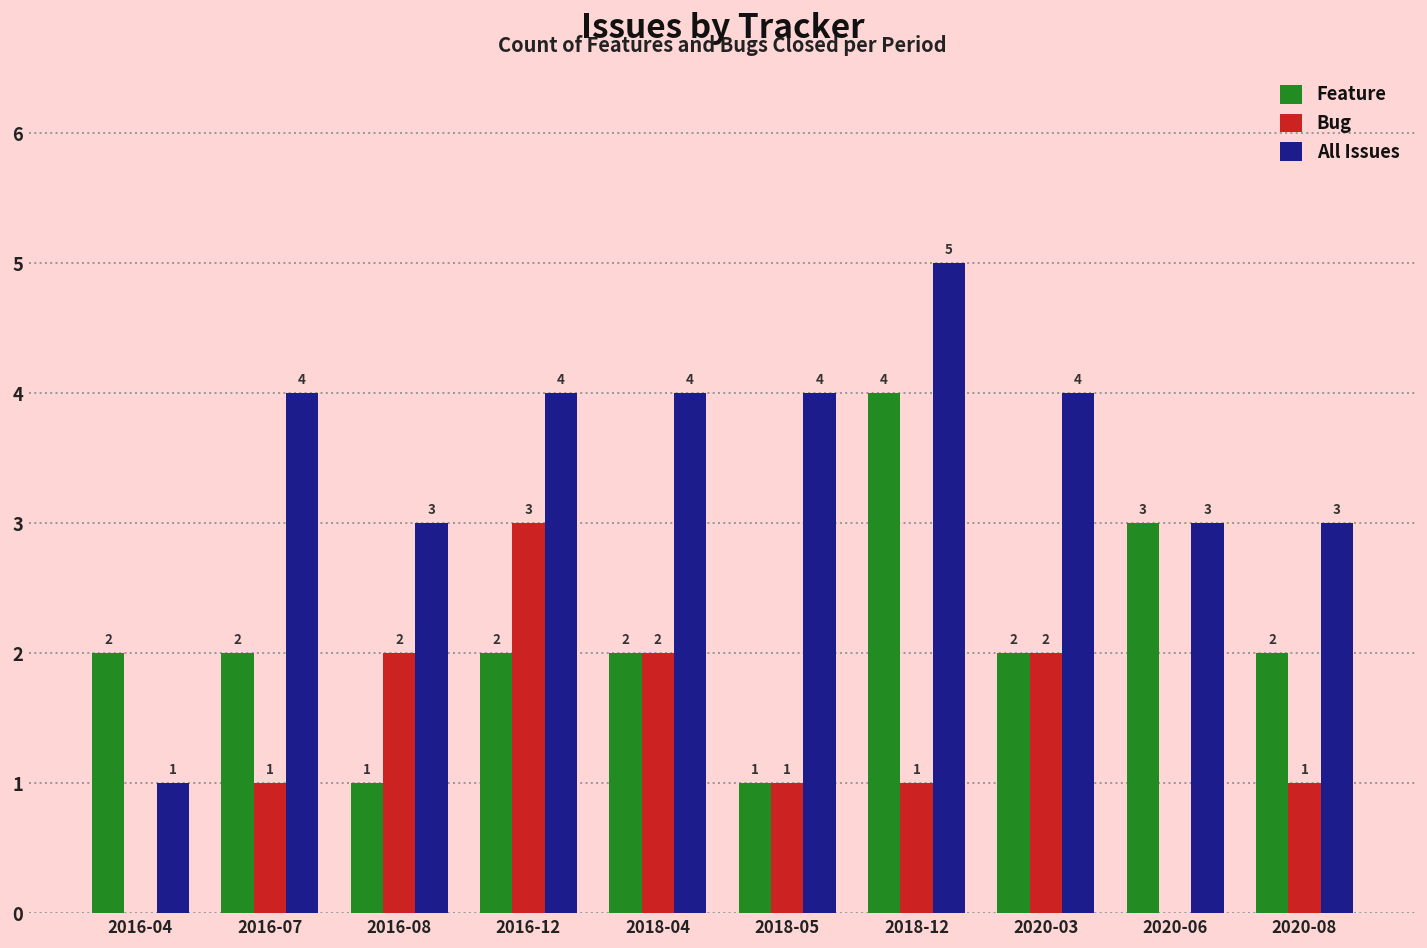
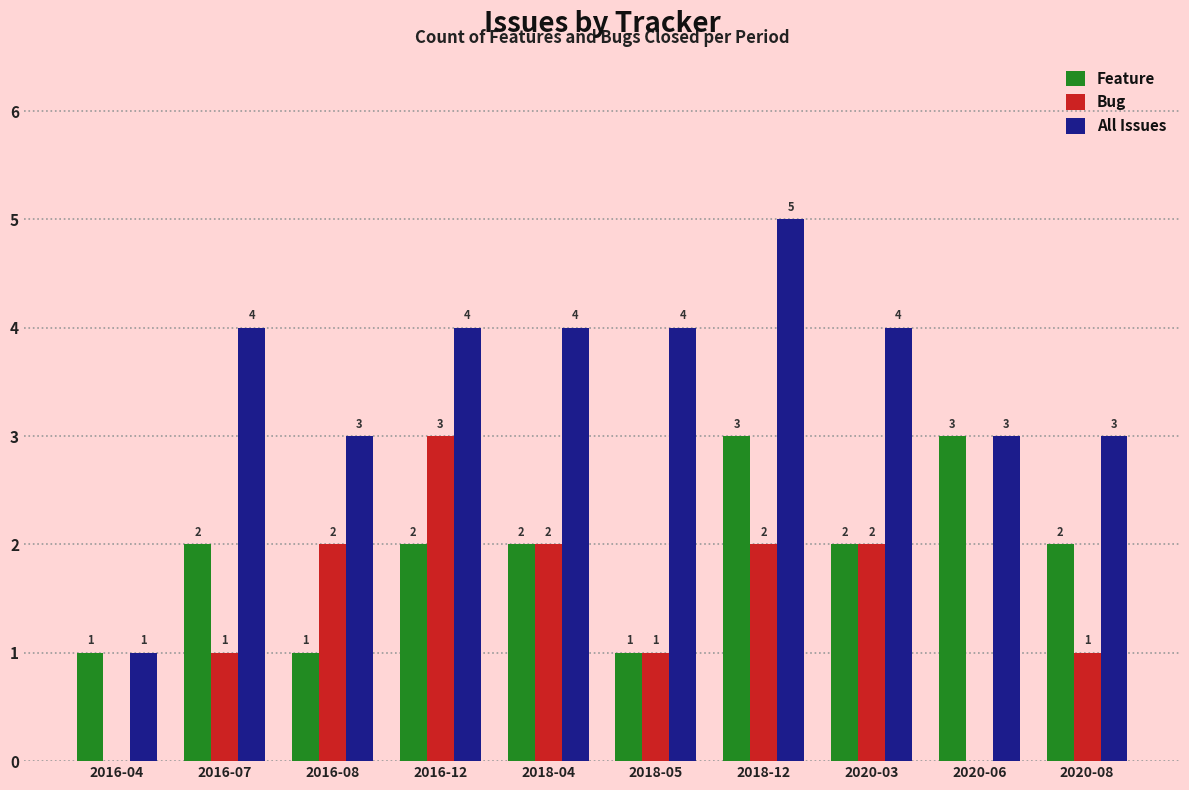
  {
    "Feature": {
-     "2016-04": 2,
+     "2016-04": 1,
      "2016-07": 2,
      "2016-08": 1,
      "2016-12": 2,
      "2018-04": 2,
      "2018-05": 1,
-     "2018-12": 4,
+     "2018-12": 3,
      "2020-03": 2,
      "2020-06": 3,
      "2020-08": 2
    },
    "Bug": {
      "2016-07": 1,
      "2016-08": 2,
      "2016-12": 3,
      "2018-04": 2,
      "2018-05": 1,
-     "2018-12": 1,
+     "2018-12": 2,
      "2020-03": 2,
      "2020-08": 1
    },
    "All Issues": {
      "2016-04": 1,
      "2016-07": 4,
      "2016-08": 3,
      "2016-12": 4,
      "2018-04": 4,
      "2018-05": 4,
      "2018-12": 5,
      "2020-03": 4,
      "2020-06": 3,
      "2020-08": 3
    }
  }
